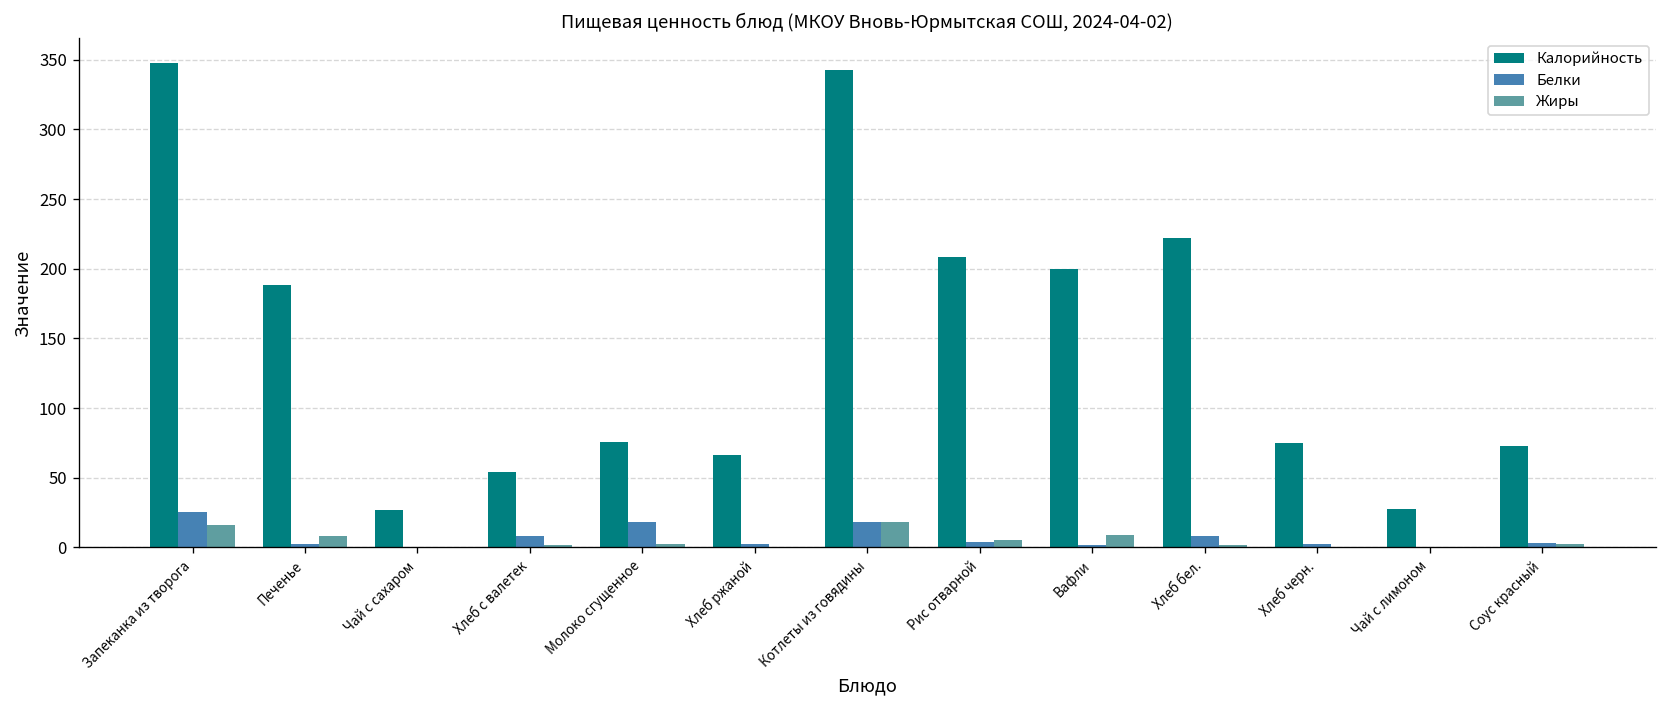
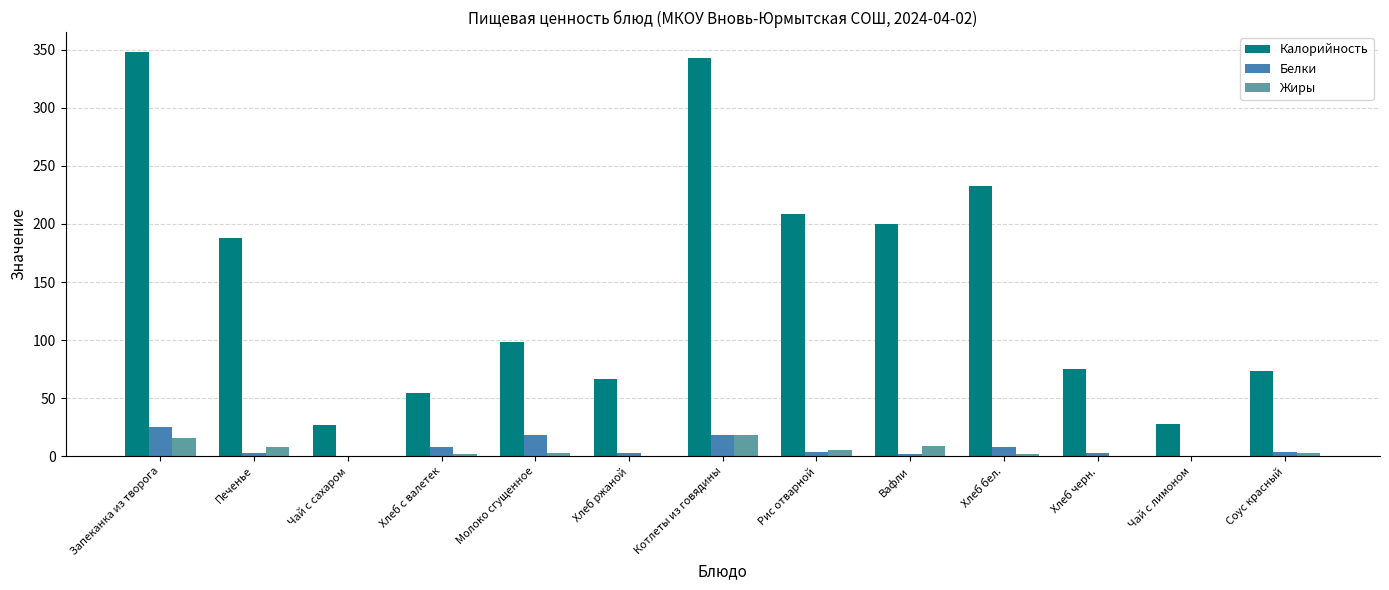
  {
    "Калорийность": {
      "Запеканка из творога": 348,
      "Печенье": 188,
      "Чай с сахаром": 27,
      "Хлеб с валетек": 54,
-     "Молоко сгущенное": 76,
+     "Молоко сгущенное": 98,
      "Хлеб ржаной": 66,
      "Котлеты из говядины": 343,
      "Рис отварной": 209,
      "Вафли": 200,
-     "Хлеб бел.": 222,
+     "Хлеб бел.": 233,
      "Хлеб черн.": 75,
      "Чай с лимоном": 28,
      "Соус красный": 73
    }
  }
